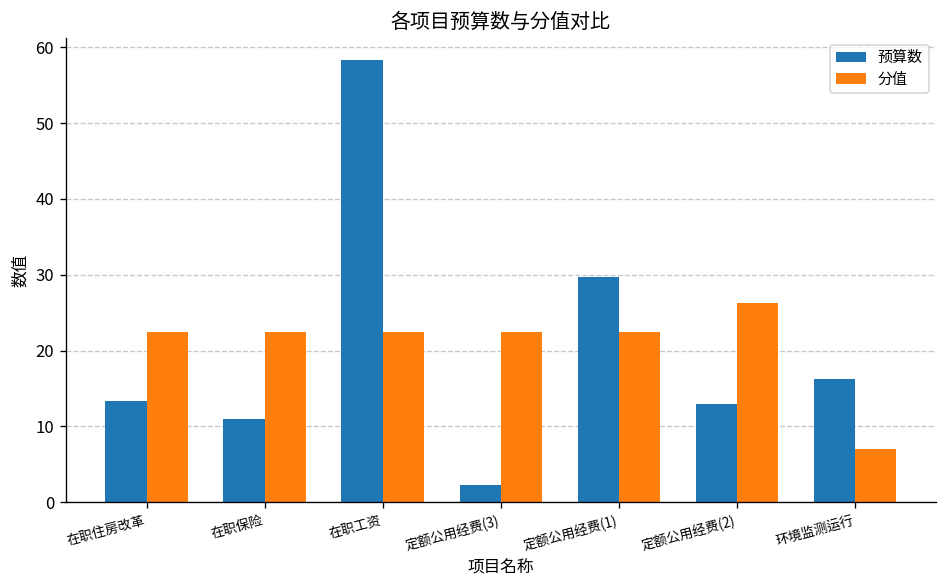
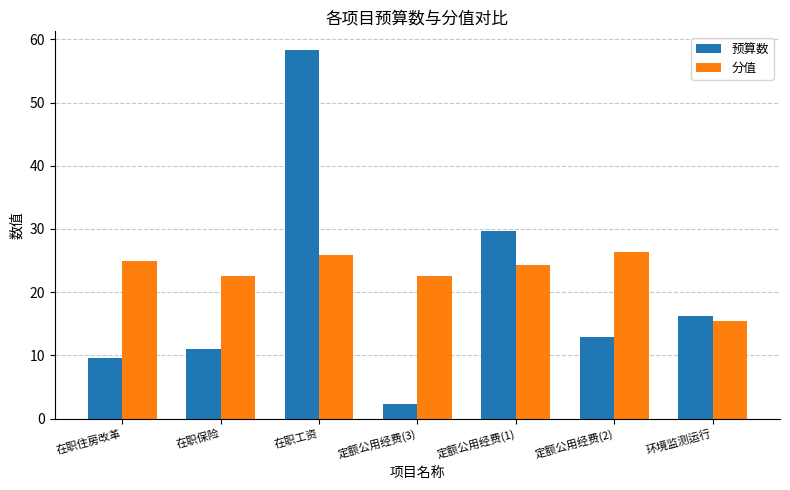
  {
    "预算数": {
-     "在职住房改革": 13,
+     "在职住房改革": 10,
      "在职保险": 11,
      "在职工资": 58,
      "定额公用经费(3)": 2,
      "定额公用经费(1)": 30,
      "定额公用经费(2)": 13,
      "环境监测运行": 16
    },
    "分值": {
-     "在职住房改革": 23,
+     "在职住房改革": 25,
      "在职保险": 23,
-     "在职工资": 23,
+     "在职工资": 26,
      "定额公用经费(3)": 23,
-     "定额公用经费(1)": 23,
+     "定额公用经费(1)": 24,
      "定额公用经费(2)": 26,
-     "环境监测运行": 7
+     "环境监测运行": 16
    }
  }
